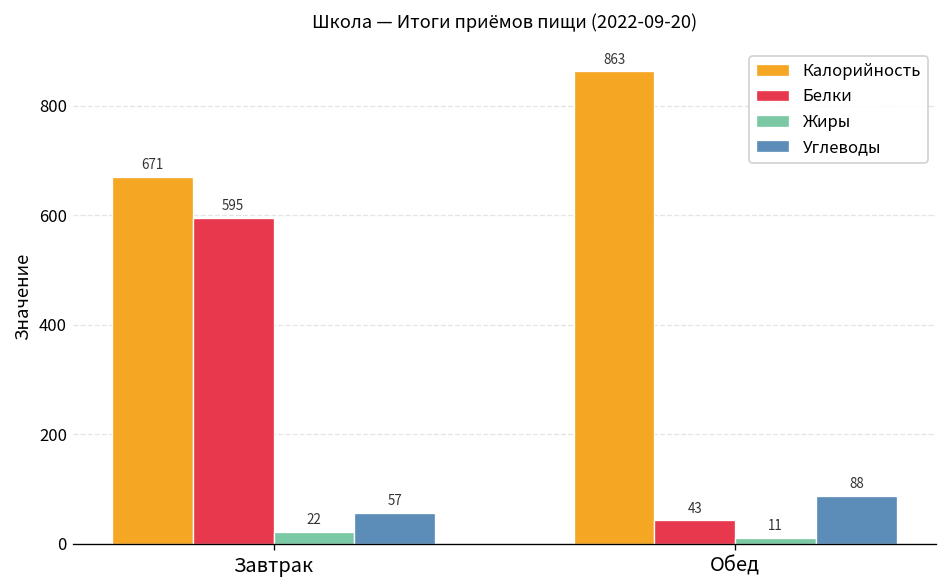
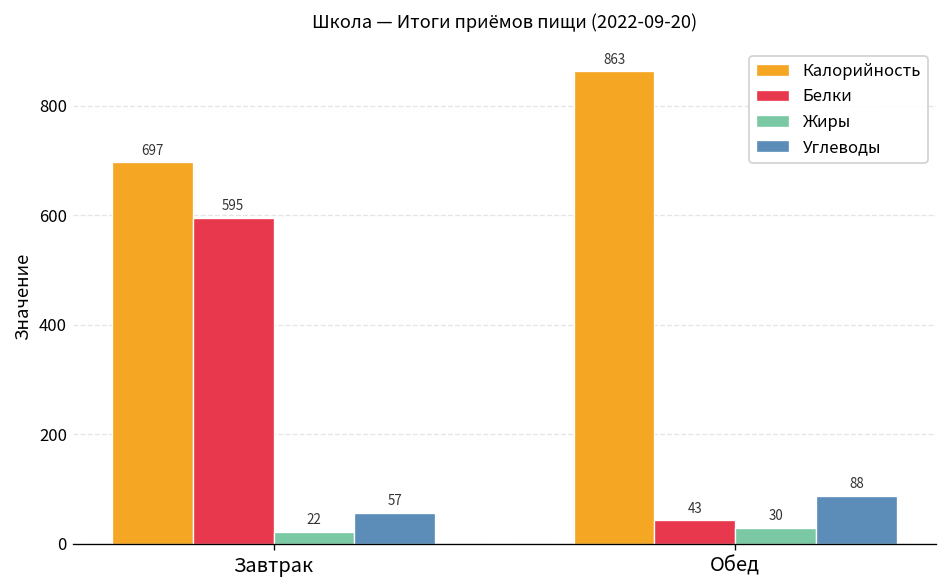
  {
    "Калорийность": {
-     "Завтрак": 671,
+     "Завтрак": 697,
      "Обед": 863
    },
    "Белки": {
      "Завтрак": 595,
      "Обед": 43
    },
    "Жиры": {
      "Завтрак": 22,
-     "Обед": 11
+     "Обед": 30
    },
    "Углеводы": {
      "Завтрак": 57,
      "Обед": 88
    }
  }
